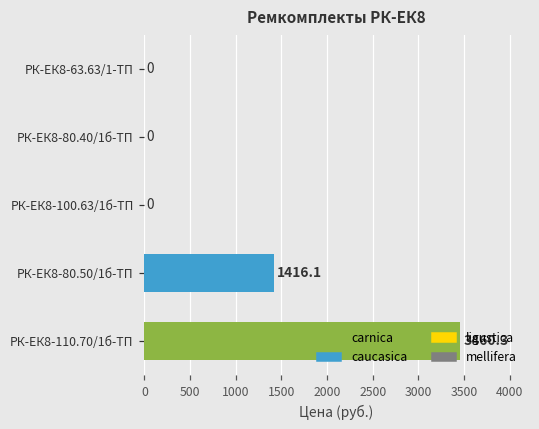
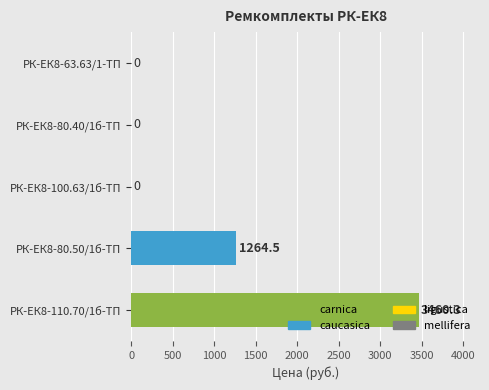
  {
    "РК-ЕК8-63.63/1-ТП": 0,
    "РК-ЕК8-80.40/1б-ТП": 0,
    "РК-ЕК8-100.63/1б-ТП": 0,
-   "РК-ЕК8-80.50/1б-ТП": 1416.1,
+   "РК-ЕК8-80.50/1б-ТП": 1264.5,
    "РК-ЕК8-110.70/1б-ТП": 3460.3
  }
